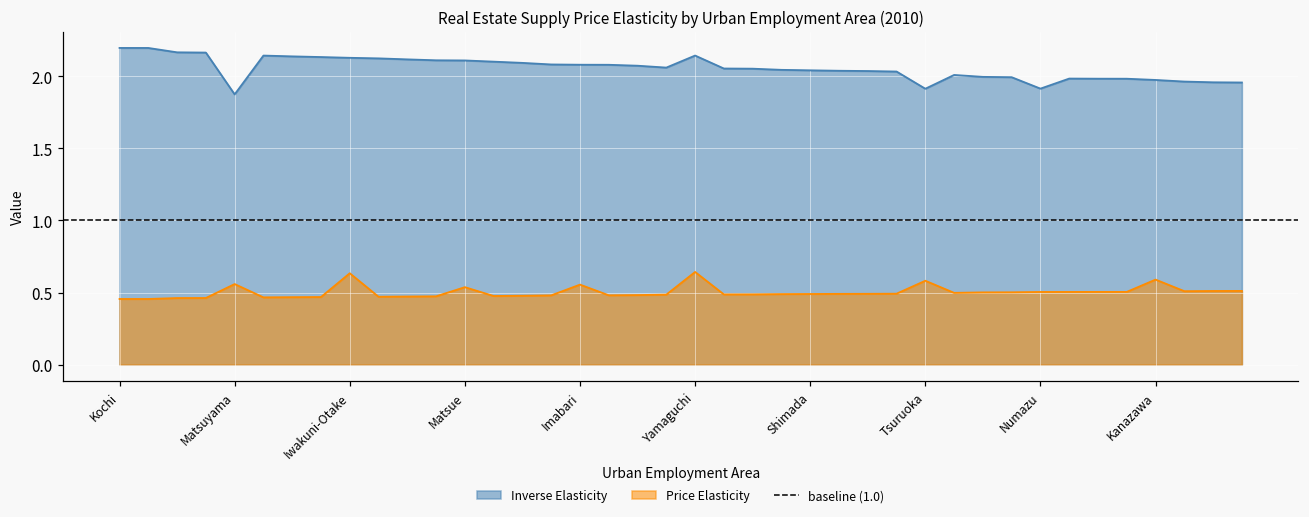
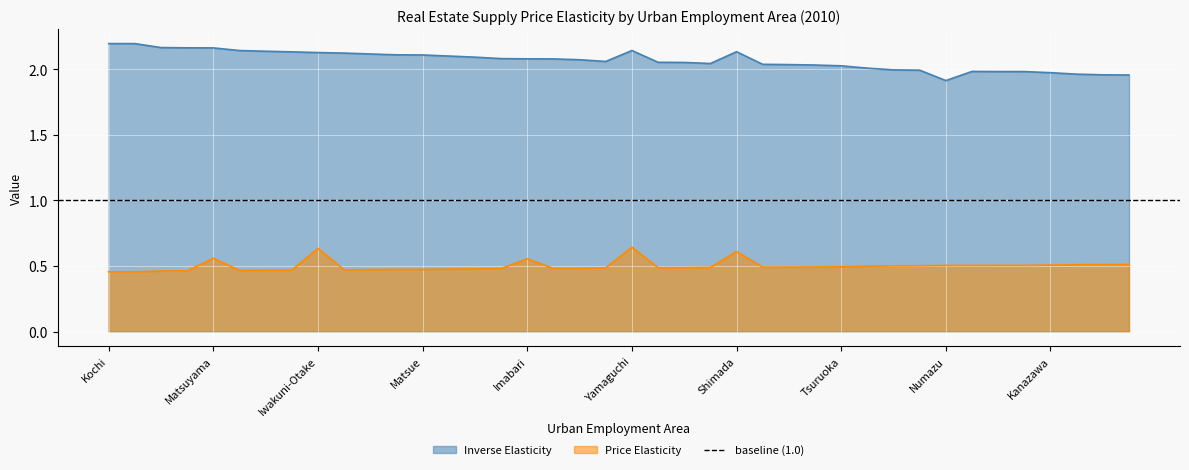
  {
    "Inverse Elasticity": {
      "Kochi": 2.20,
-     "Matsuyama": 1.87,
+     "Matsuyama": 2.16,
      "Iwakuni-Otake": 2.13,
      "Matsue": 2.11,
      "Imabari": 2.08,
      "Yamaguchi": 2.14,
-     "Shimada": 2.04,
-     "Tsuruoka": 1.91,
+     "Shimada": 2.13,
+     "Tsuruoka": 2.03,
      "Numazu": 1.91,
      "Kanazawa": 1.97
    },
    "Price Elasticity": {
      "Kochi": 0.46,
      "Matsuyama": 0.56,
      "Iwakuni-Otake": 0.63,
-     "Matsue": 0.54,
+     "Matsue": 0.47,
      "Imabari": 0.56,
      "Yamaguchi": 0.64,
-     "Shimada": 0.49,
-     "Tsuruoka": 0.58,
+     "Shimada": 0.61,
+     "Tsuruoka": 0.49,
      "Numazu": 0.50,
-     "Kanazawa": 0.59
+     "Kanazawa": 0.51
    }
  }
